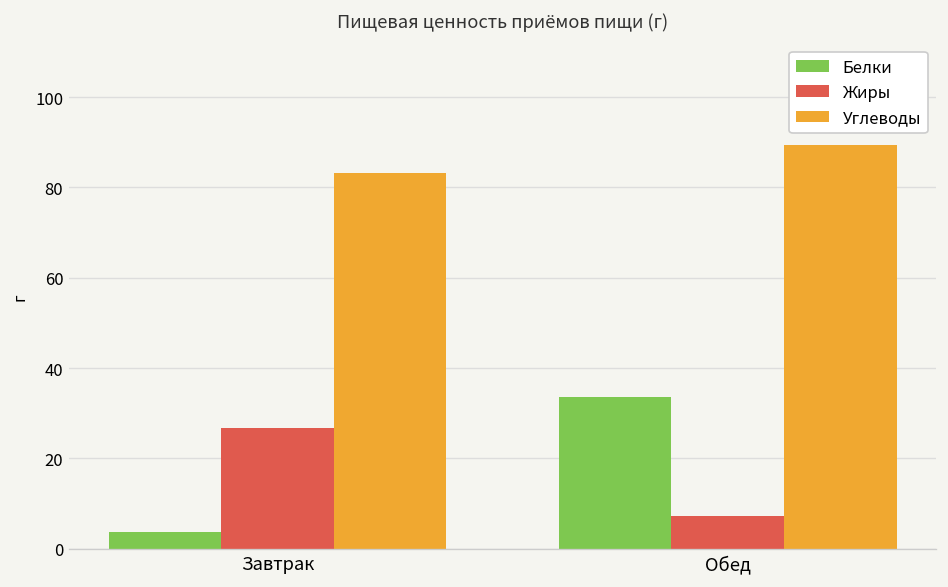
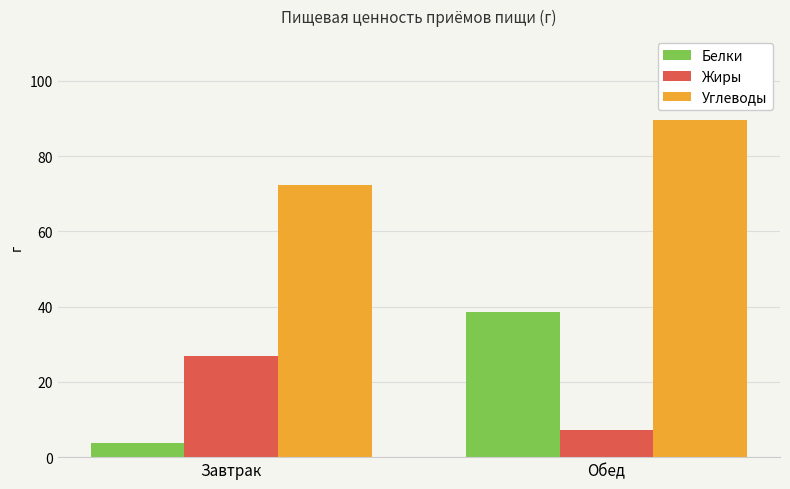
  {
    "Белки": {
      "Завтрак": 4,
-     "Обед": 34
+     "Обед": 39
    },
    "Жиры": {
      "Завтрак": 27,
      "Обед": 7
    },
    "Углеводы": {
-     "Завтрак": 83,
+     "Завтрак": 72,
      "Обед": 90
    }
  }
